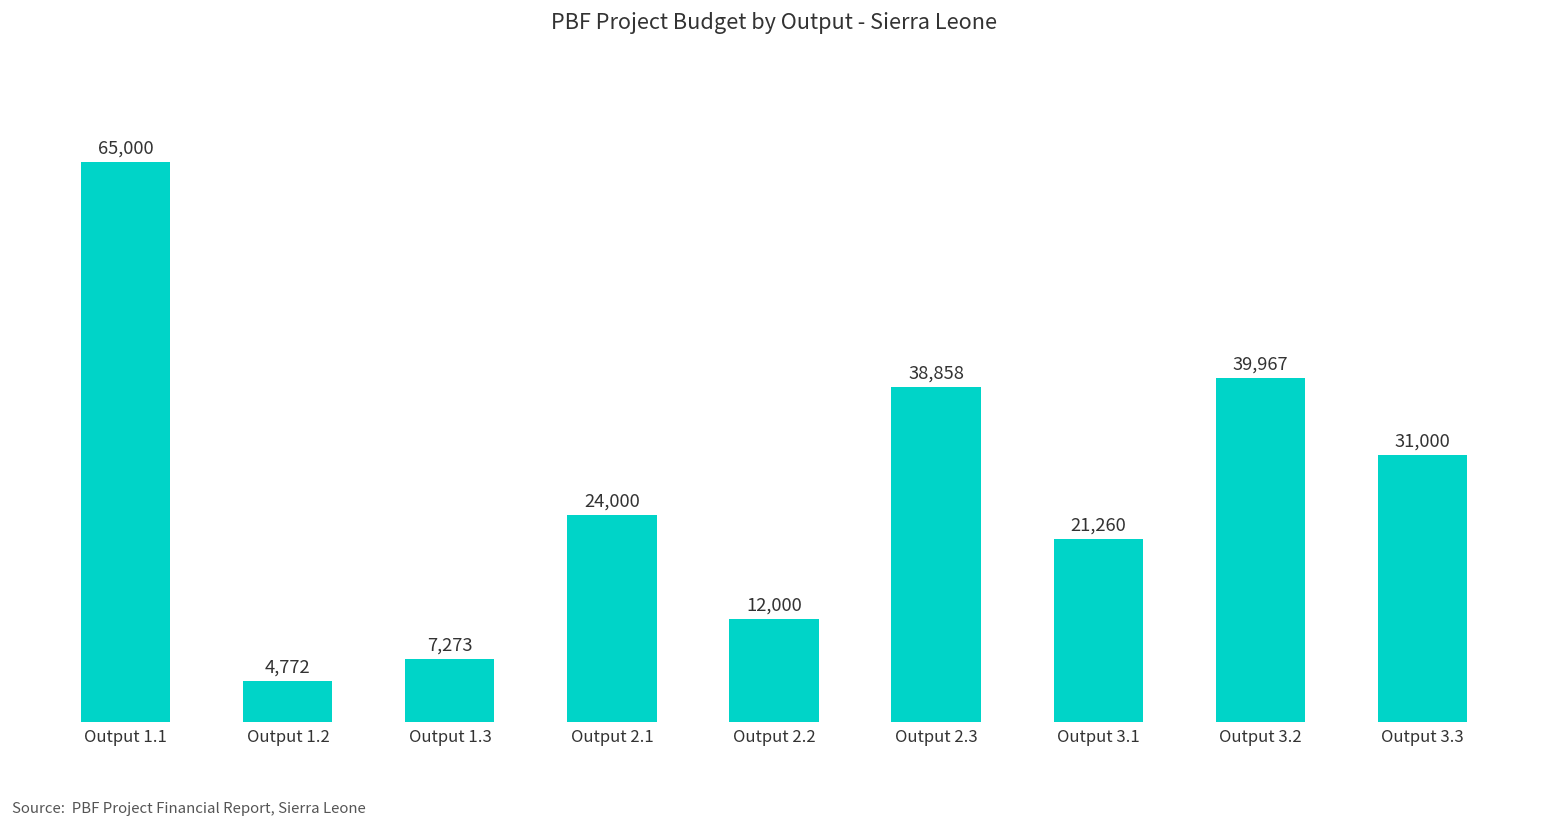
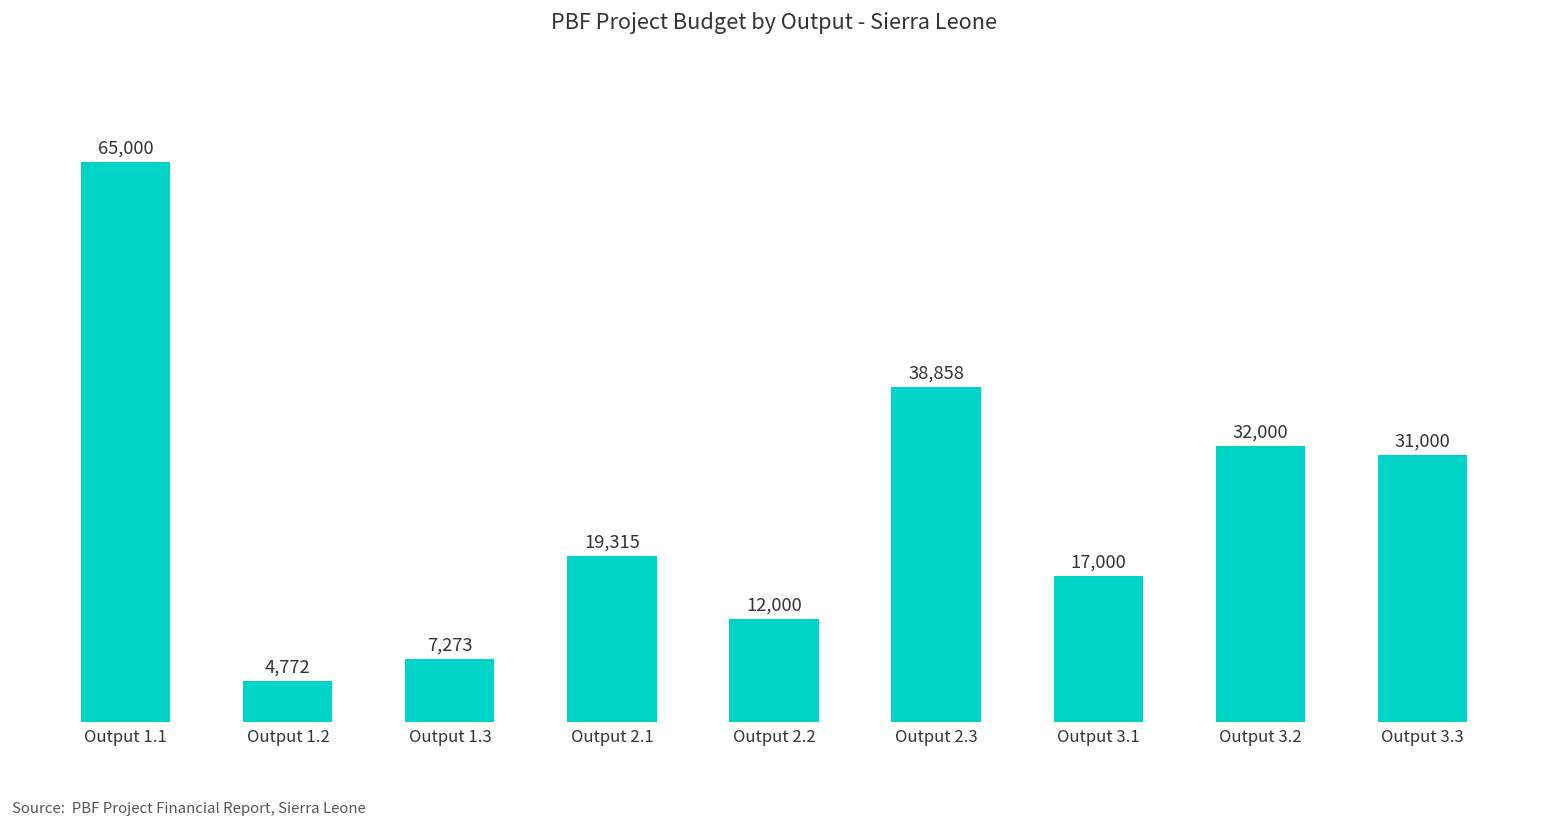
  {
    "Output 1.1": "65,000",
    "Output 1.2": "4,772",
    "Output 1.3": "7,273",
-   "Output 2.1": "24,000",
+   "Output 2.1": "19,315",
    "Output 2.2": "12,000",
    "Output 2.3": "38,858",
-   "Output 3.1": "21,260",
-   "Output 3.2": "39,967",
+   "Output 3.1": "17,000",
+   "Output 3.2": "32,000",
    "Output 3.3": "31,000"
  }
